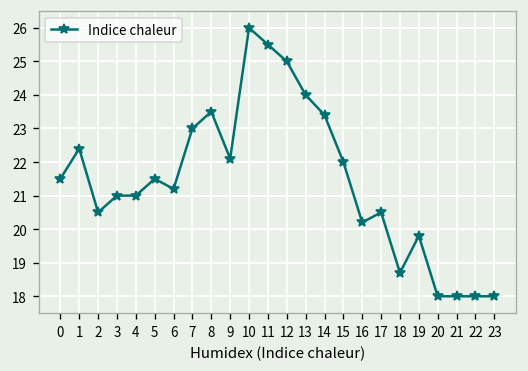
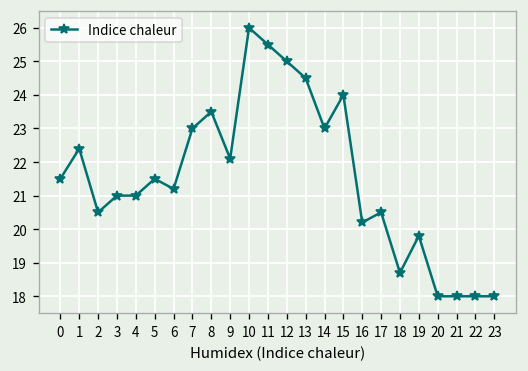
  {
    "0": 21.5,
    "1": 22.4,
    "2": 20.5,
    "3": 21.0,
    "4": 21.0,
    "5": 21.5,
    "6": 21.2,
    "7": 23.0,
    "8": 23.5,
    "9": 22.1,
    "10": 26.0,
    "11": 25.5,
    "12": 25.0,
-   "13": 24.0,
-   "14": 23.4,
-   "15": 22,
+   "13": 24.5,
+   "14": 23.0,
+   "15": 24,
    "16": 20.2,
    "17": 20.5,
    "18": 18.7,
    "19": 19.8,
    "20": 18.0,
    "21": 18.0,
    "22": 18.0,
    "23": 18.0
  }
